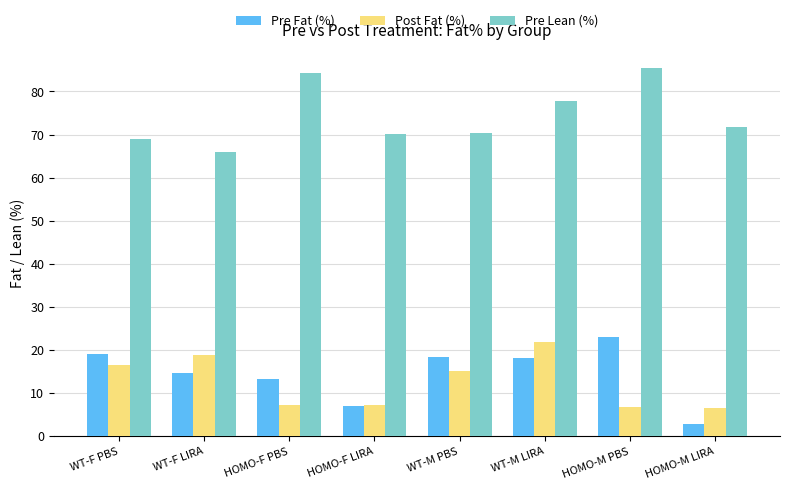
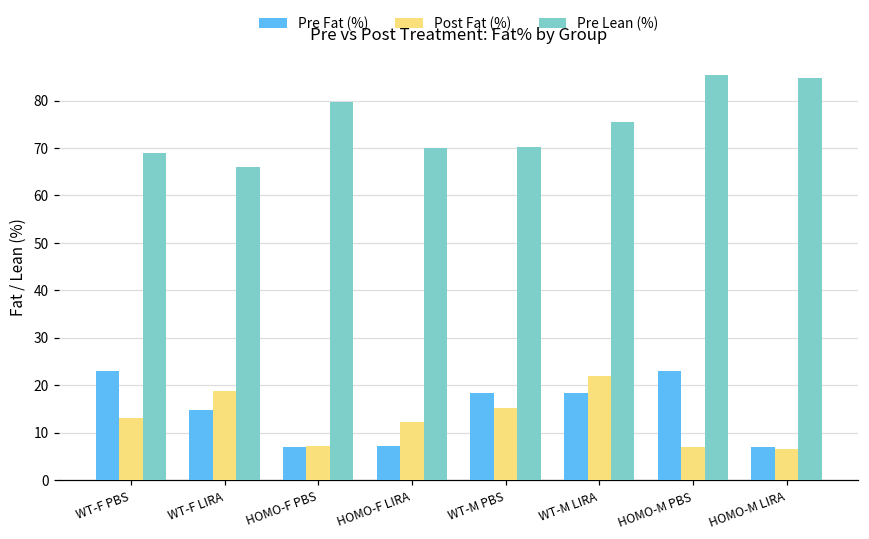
  {
    "Pre Fat (%)": {
-     "WT-F PBS": 19,
+     "WT-F PBS": 23,
      "WT-F LIRA": 15,
-     "HOMO-F PBS": 13,
+     "HOMO-F PBS": 7,
      "HOMO-F LIRA": 7,
      "WT-M PBS": 18,
      "WT-M LIRA": 18,
      "HOMO-M PBS": 23,
-     "HOMO-M LIRA": 3
+     "HOMO-M LIRA": 7
    },
    "Post Fat (%)": {
-     "WT-F PBS": 17,
+     "WT-F PBS": 13,
      "WT-F LIRA": 19,
      "HOMO-F PBS": 7,
-     "HOMO-F LIRA": 7,
+     "HOMO-F LIRA": 12,
      "WT-M PBS": 15,
      "WT-M LIRA": 22,
      "HOMO-M PBS": 7,
      "HOMO-M LIRA": 7
    },
    "Pre Lean (%)": {
      "WT-F PBS": 69,
      "WT-F LIRA": 66,
-     "HOMO-F PBS": 84,
+     "HOMO-F PBS": 80,
      "HOMO-F LIRA": 70,
      "WT-M PBS": 70,
-     "WT-M LIRA": 78,
+     "WT-M LIRA": 75,
      "HOMO-M PBS": 85,
-     "HOMO-M LIRA": 72
+     "HOMO-M LIRA": 85
    }
  }
